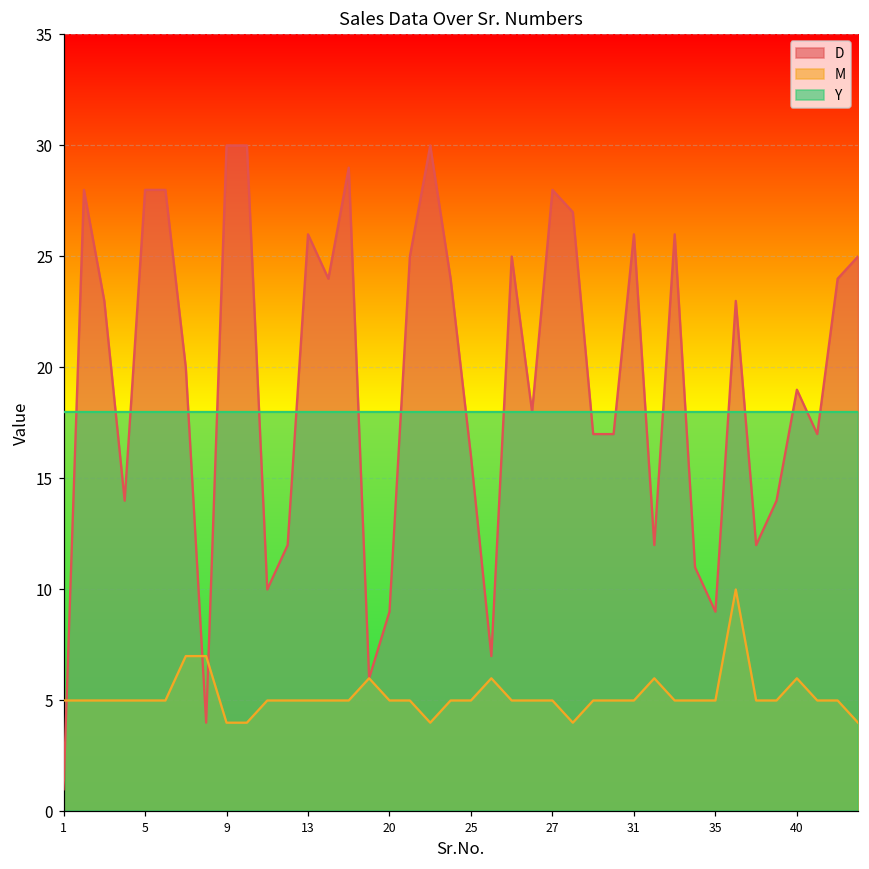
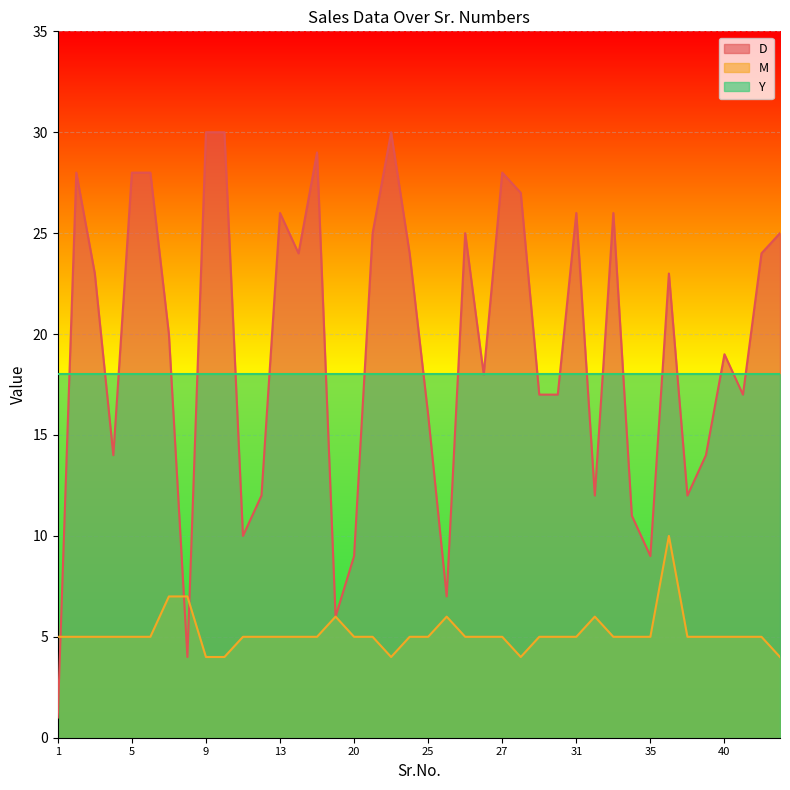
  {
    "D": {
      "20": 9,
      "40": 19
    },
    "M": {
      "20": 5,
-     "40": 6
+     "40": 5
    },
    "Y": {
      "20": 18,
      "40": 18
    }
  }
